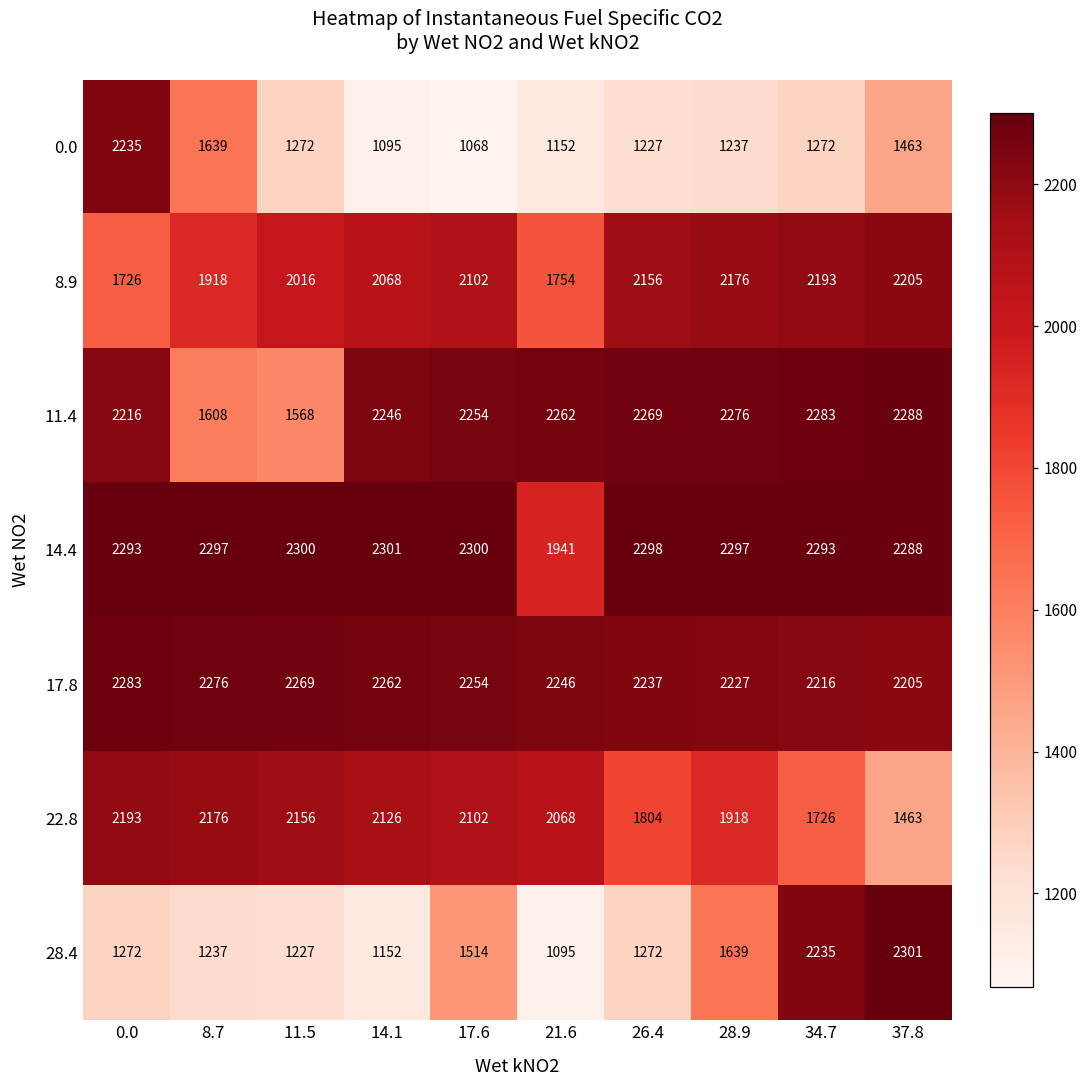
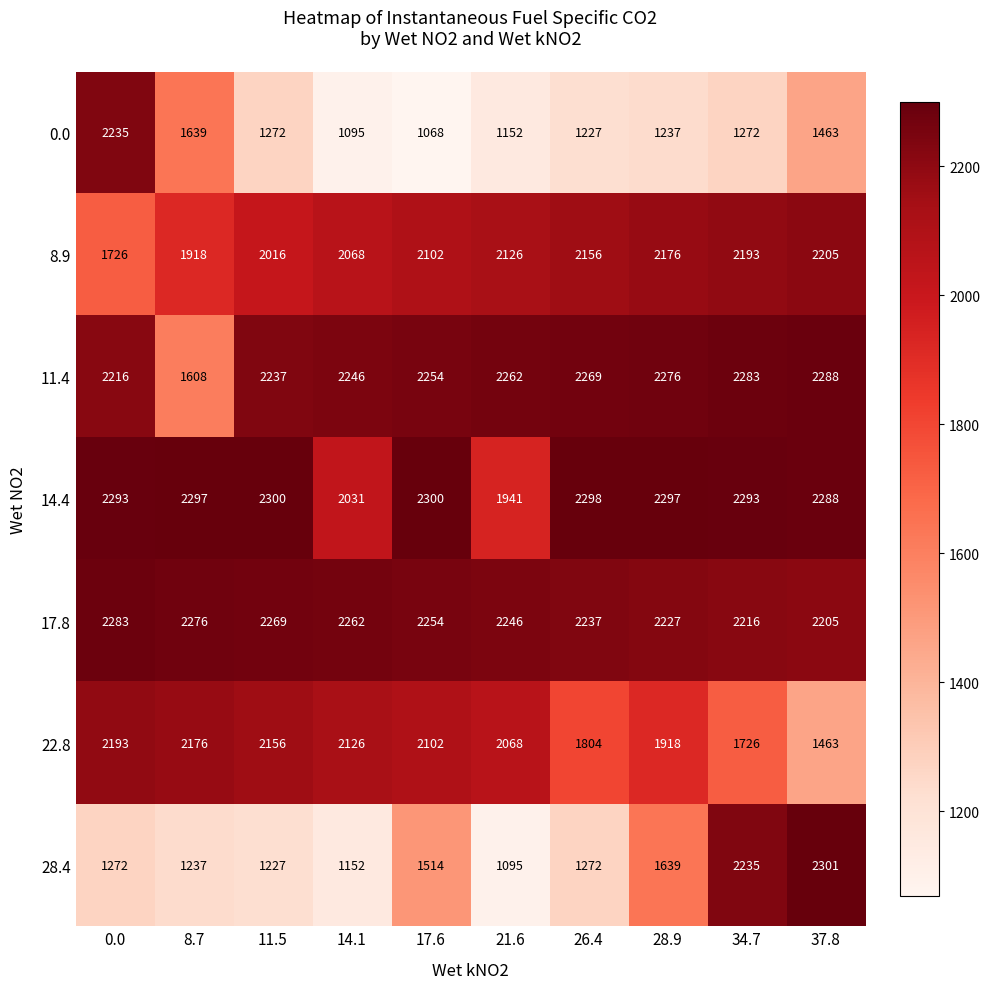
  {
    "0.0": {
      "0.0": 2235,
      "8.7": 1639,
      "11.5": 1272,
      "14.1": 1095,
      "17.6": 1068,
      "21.6": 1152,
      "26.4": 1227,
      "28.9": 1237,
      "34.7": 1272,
      "37.8": 1463
    },
    "8.9": {
      "0.0": 1726,
      "8.7": 1918,
      "11.5": 2016,
      "14.1": 2068,
      "17.6": 2102,
-     "21.6": 1754,
+     "21.6": 2126,
      "26.4": 2156,
      "28.9": 2176,
      "34.7": 2193,
      "37.8": 2205
    },
    "11.4": {
      "0.0": 2216,
      "8.7": 1608,
-     "11.5": 1568,
+     "11.5": 2237,
      "14.1": 2246,
      "17.6": 2254,
      "21.6": 2262,
      "26.4": 2269,
      "28.9": 2276,
      "34.7": 2283,
      "37.8": 2288
    },
    "14.4": {
      "0.0": 2293,
      "8.7": 2297,
      "11.5": 2300,
-     "14.1": 2301,
+     "14.1": 2031,
      "17.6": 2300,
      "21.6": 1941,
      "26.4": 2298,
      "28.9": 2297,
      "34.7": 2293,
      "37.8": 2288
    },
    "17.8": {
      "0.0": 2283,
      "8.7": 2276,
      "11.5": 2269,
      "14.1": 2262,
      "17.6": 2254,
      "21.6": 2246,
      "26.4": 2237,
      "28.9": 2227,
      "34.7": 2216,
      "37.8": 2205
    },
    "22.8": {
      "0.0": 2193,
      "8.7": 2176,
      "11.5": 2156,
      "14.1": 2126,
      "17.6": 2102,
      "21.6": 2068,
      "26.4": 1804,
      "28.9": 1918,
      "34.7": 1726,
      "37.8": 1463
    },
    "28.4": {
      "0.0": 1272,
      "8.7": 1237,
      "11.5": 1227,
      "14.1": 1152,
      "17.6": 1514,
      "21.6": 1095,
      "26.4": 1272,
      "28.9": 1639,
      "34.7": 2235,
      "37.8": 2301
    }
  }
